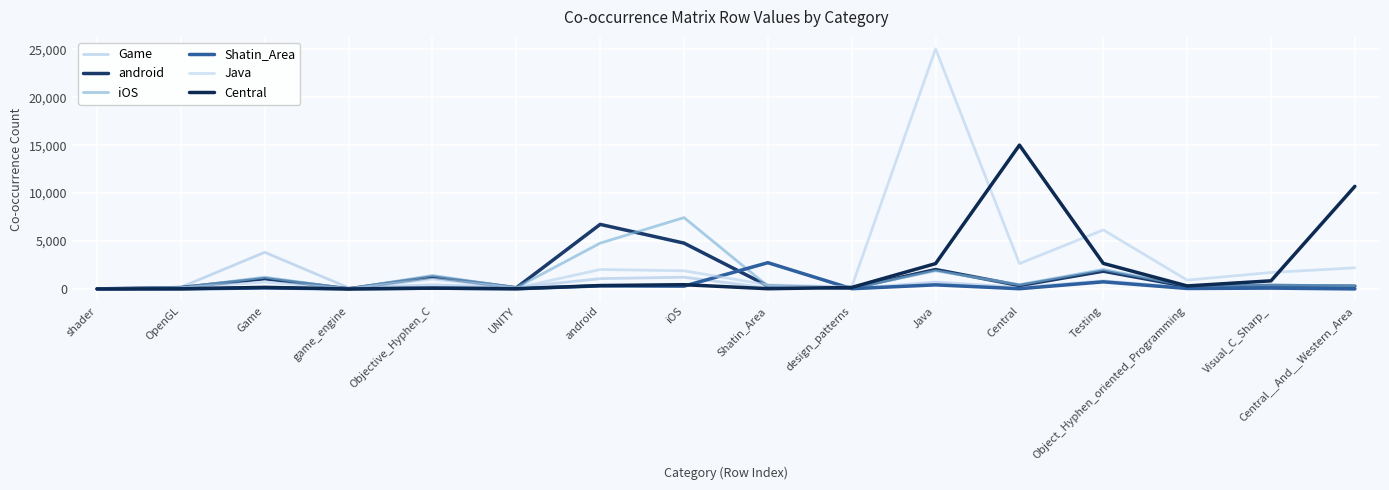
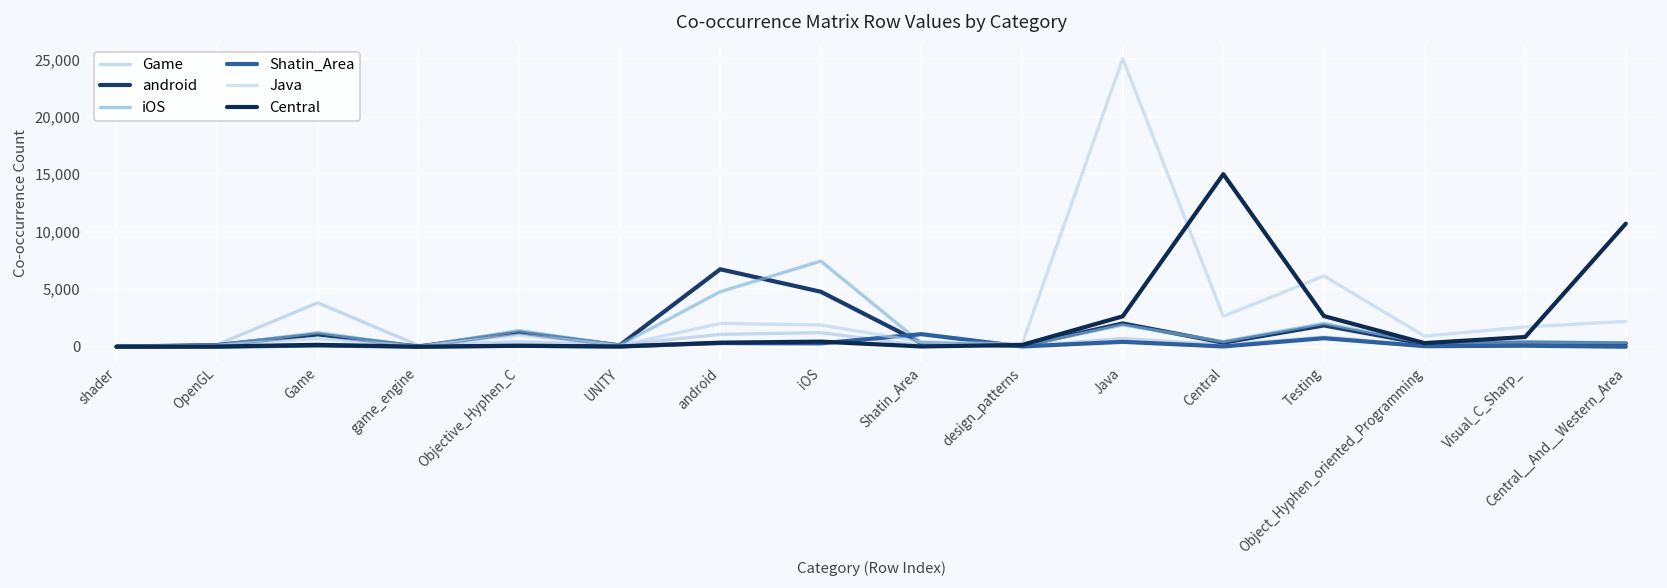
  {
    "Shatin_Area": {
-     "Shatin_Area": "3,000",
+     "Shatin_Area": "1,000",
      "Java": "0"
    }
  }
